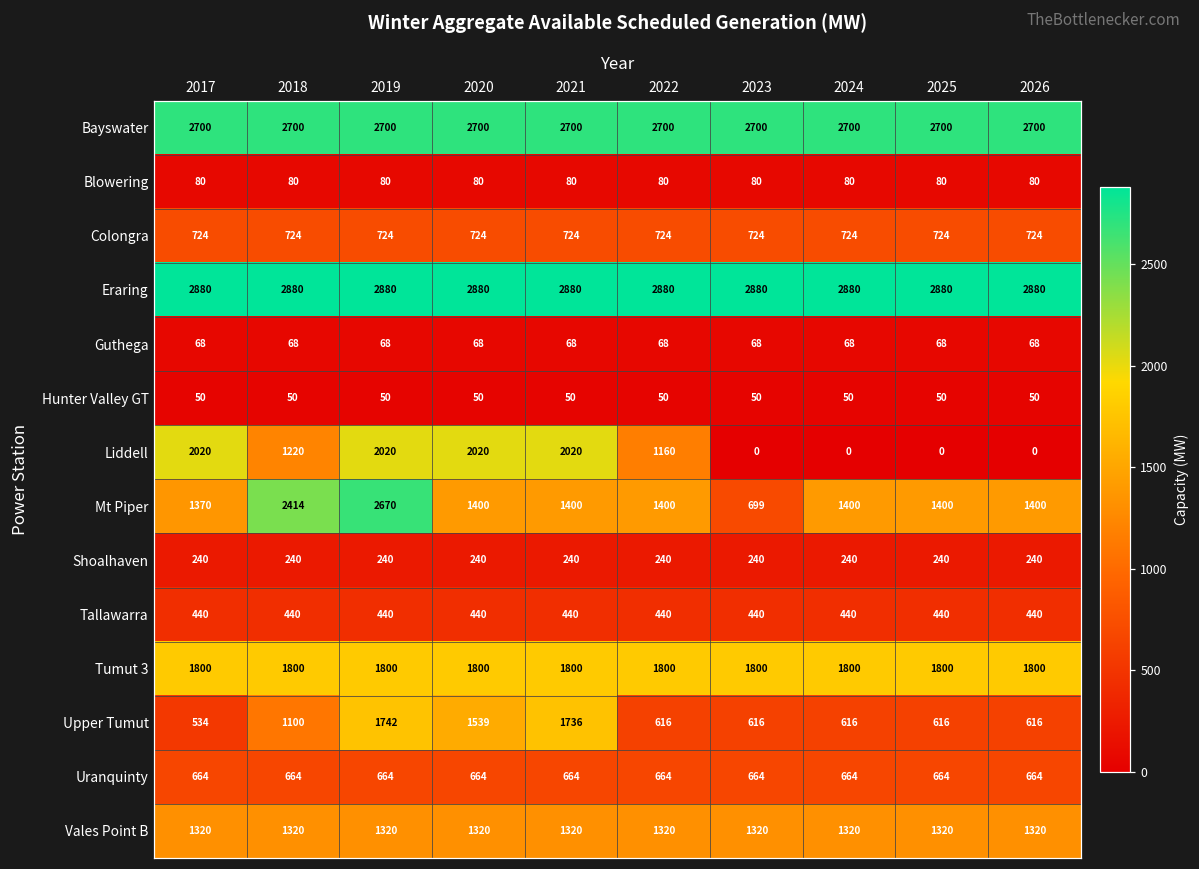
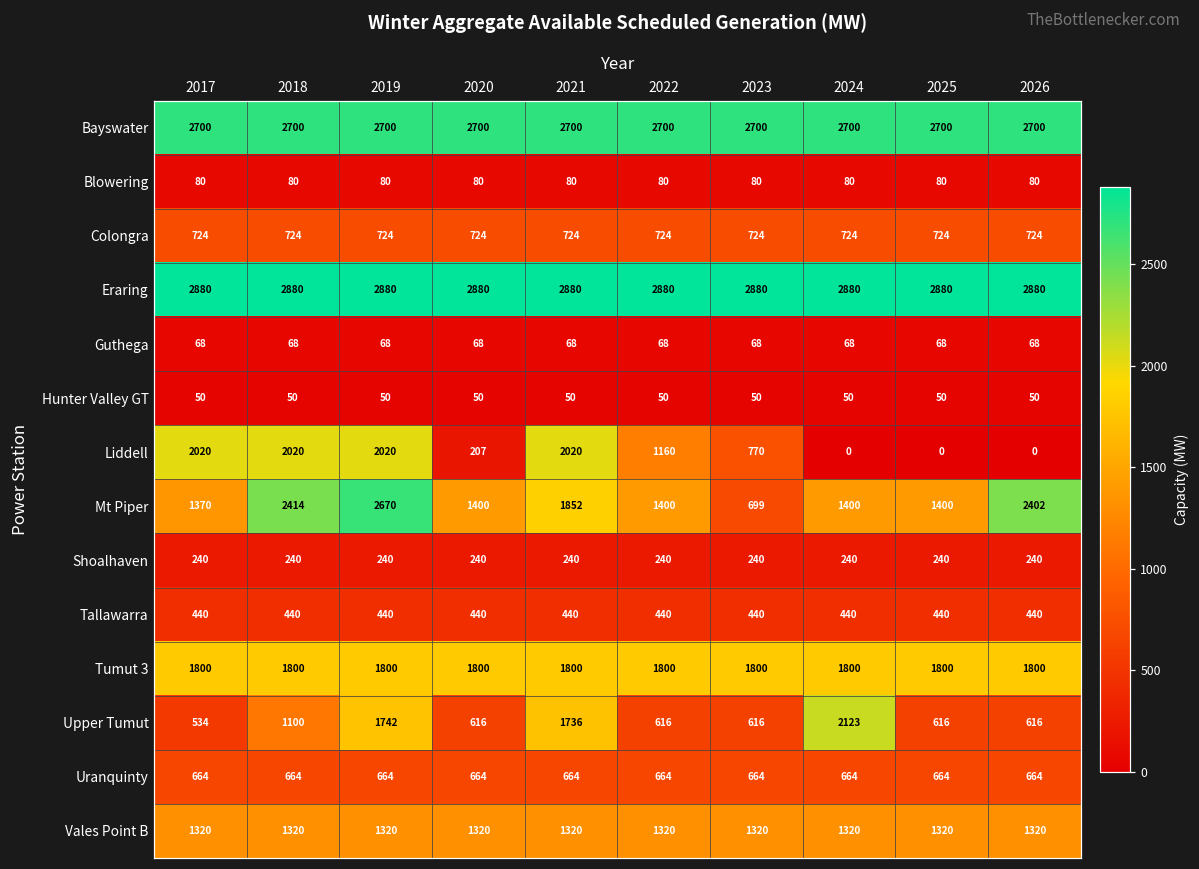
  {
    "Bayswater": {
      "2017": 2700,
      "2018": 2700,
      "2019": 2700,
      "2020": 2700,
      "2021": 2700,
      "2022": 2700,
      "2023": 2700,
      "2024": 2700,
      "2025": 2700,
      "2026": 2700
    },
    "Blowering": {
      "2017": 80,
      "2018": 80,
      "2019": 80,
      "2020": 80,
      "2021": 80,
      "2022": 80,
      "2023": 80,
      "2024": 80,
      "2025": 80,
      "2026": 80
    },
    "Colongra": {
      "2017": 724,
      "2018": 724,
      "2019": 724,
      "2020": 724,
      "2021": 724,
      "2022": 724,
      "2023": 724,
      "2024": 724,
      "2025": 724,
      "2026": 724
    },
    "Eraring": {
      "2017": 2880,
      "2018": 2880,
      "2019": 2880,
      "2020": 2880,
      "2021": 2880,
      "2022": 2880,
      "2023": 2880,
      "2024": 2880,
      "2025": 2880,
      "2026": 2880
    },
    "Guthega": {
      "2017": 68,
      "2018": 68,
      "2019": 68,
      "2020": 68,
      "2021": 68,
      "2022": 68,
      "2023": 68,
      "2024": 68,
      "2025": 68,
      "2026": 68
    },
    "Hunter Valley GT": {
      "2017": 50,
      "2018": 50,
      "2019": 50,
      "2020": 50,
      "2021": 50,
      "2022": 50,
      "2023": 50,
      "2024": 50,
      "2025": 50,
      "2026": 50
    },
    "Liddell": {
      "2017": 2020,
-     "2018": 1220,
+     "2018": 2020,
      "2019": 2020,
-     "2020": 2020,
+     "2020": 207,
      "2021": 2020,
      "2022": 1160,
-     "2023": 0,
+     "2023": 770,
      "2024": 0,
      "2025": 0,
      "2026": 0
    },
    "Mt Piper": {
      "2017": 1370,
      "2018": 2414,
      "2019": 2670,
      "2020": 1400,
-     "2021": 1400,
+     "2021": 1852,
      "2022": 1400,
      "2023": 699,
      "2024": 1400,
      "2025": 1400,
-     "2026": 1400
+     "2026": 2402
    },
    "Shoalhaven": {
      "2017": 240,
      "2018": 240,
      "2019": 240,
      "2020": 240,
      "2021": 240,
      "2022": 240,
      "2023": 240,
      "2024": 240,
      "2025": 240,
      "2026": 240
    },
    "Tallawarra": {
      "2017": 440,
      "2018": 440,
      "2019": 440,
      "2020": 440,
      "2021": 440,
      "2022": 440,
      "2023": 440,
      "2024": 440,
      "2025": 440,
      "2026": 440
    },
    "Tumut 3": {
      "2017": 1800,
      "2018": 1800,
      "2019": 1800,
      "2020": 1800,
      "2021": 1800,
      "2022": 1800,
      "2023": 1800,
      "2024": 1800,
      "2025": 1800,
      "2026": 1800
    },
    "Upper Tumut": {
      "2017": 534,
      "2018": 1100,
      "2019": 1742,
-     "2020": 1539,
+     "2020": 616,
      "2021": 1736,
      "2022": 616,
      "2023": 616,
-     "2024": 616,
+     "2024": 2123,
      "2025": 616,
      "2026": 616
    },
    "Uranquinty": {
      "2017": 664,
      "2018": 664,
      "2019": 664,
      "2020": 664,
      "2021": 664,
      "2022": 664,
      "2023": 664,
      "2024": 664,
      "2025": 664,
      "2026": 664
    },
    "Vales Point B": {
      "2017": 1320,
      "2018": 1320,
      "2019": 1320,
      "2020": 1320,
      "2021": 1320,
      "2022": 1320,
      "2023": 1320,
      "2024": 1320,
      "2025": 1320,
      "2026": 1320
    }
  }
